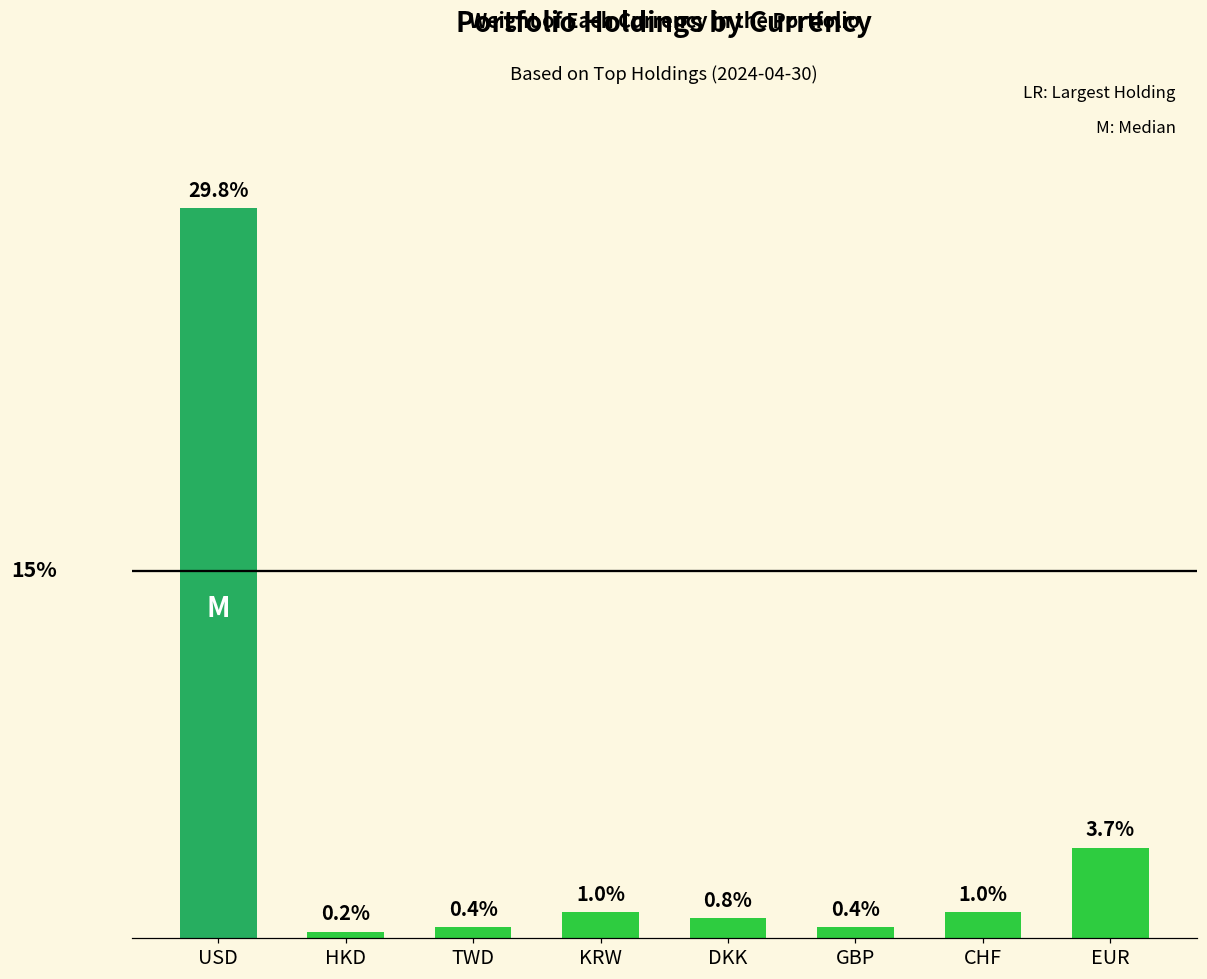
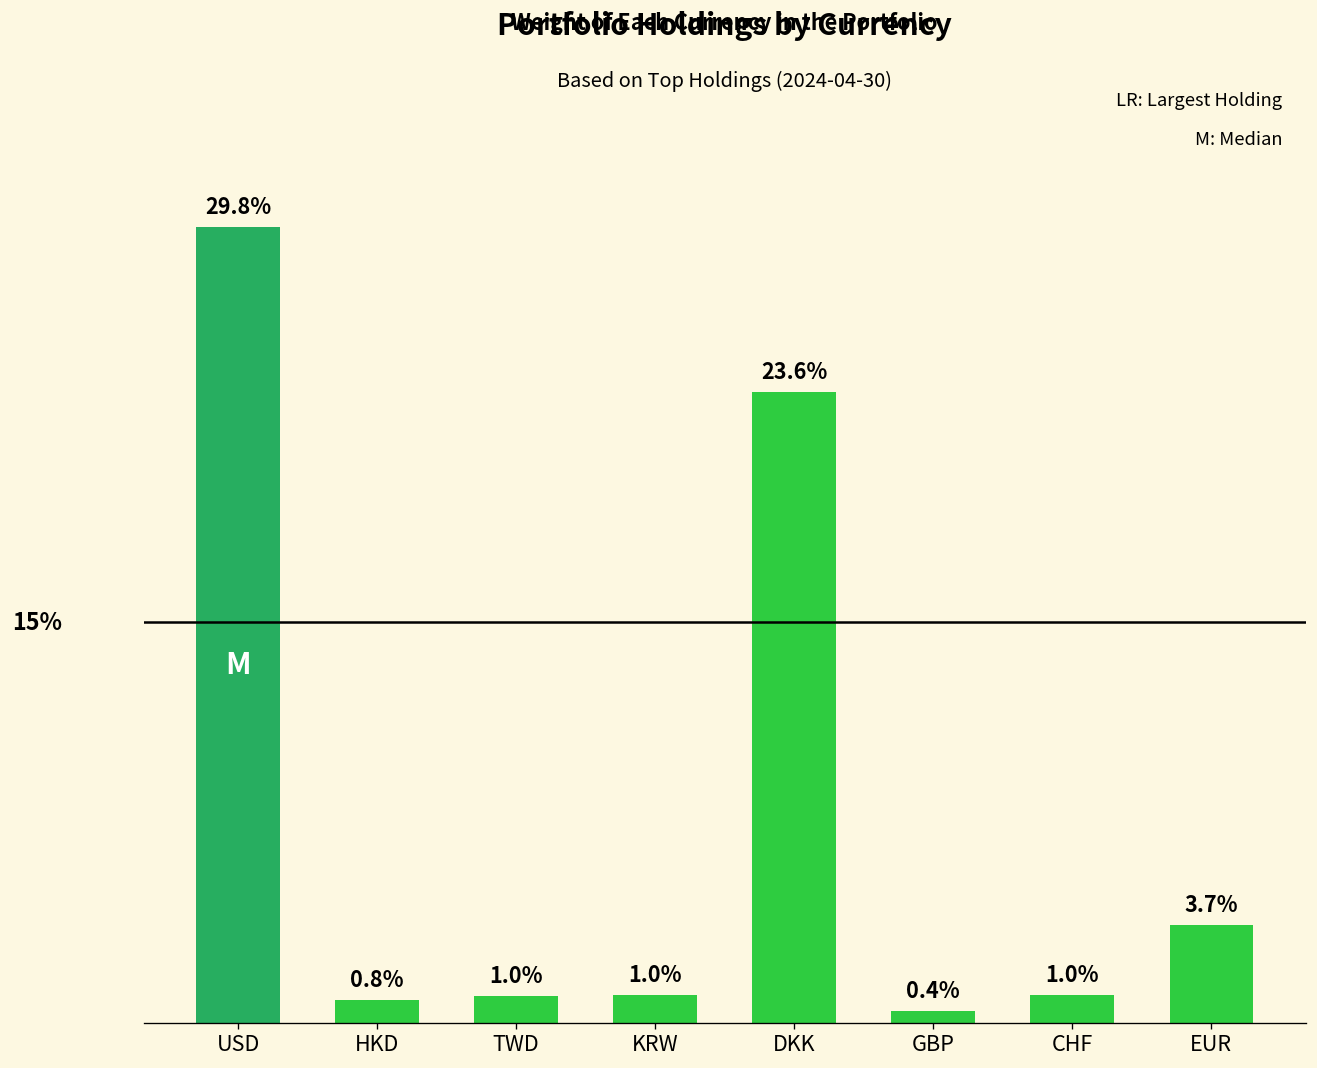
  {
    "USD": "29.8%",
-   "HKD": "0.2%",
-   "TWD": "0.4%",
+   "HKD": "0.8%",
+   "TWD": "1.0%",
    "KRW": "1.0%",
-   "DKK": "0.8%",
+   "DKK": "23.6%",
    "GBP": "0.4%",
    "CHF": "1.0%",
    "EUR": "3.7%"
  }
